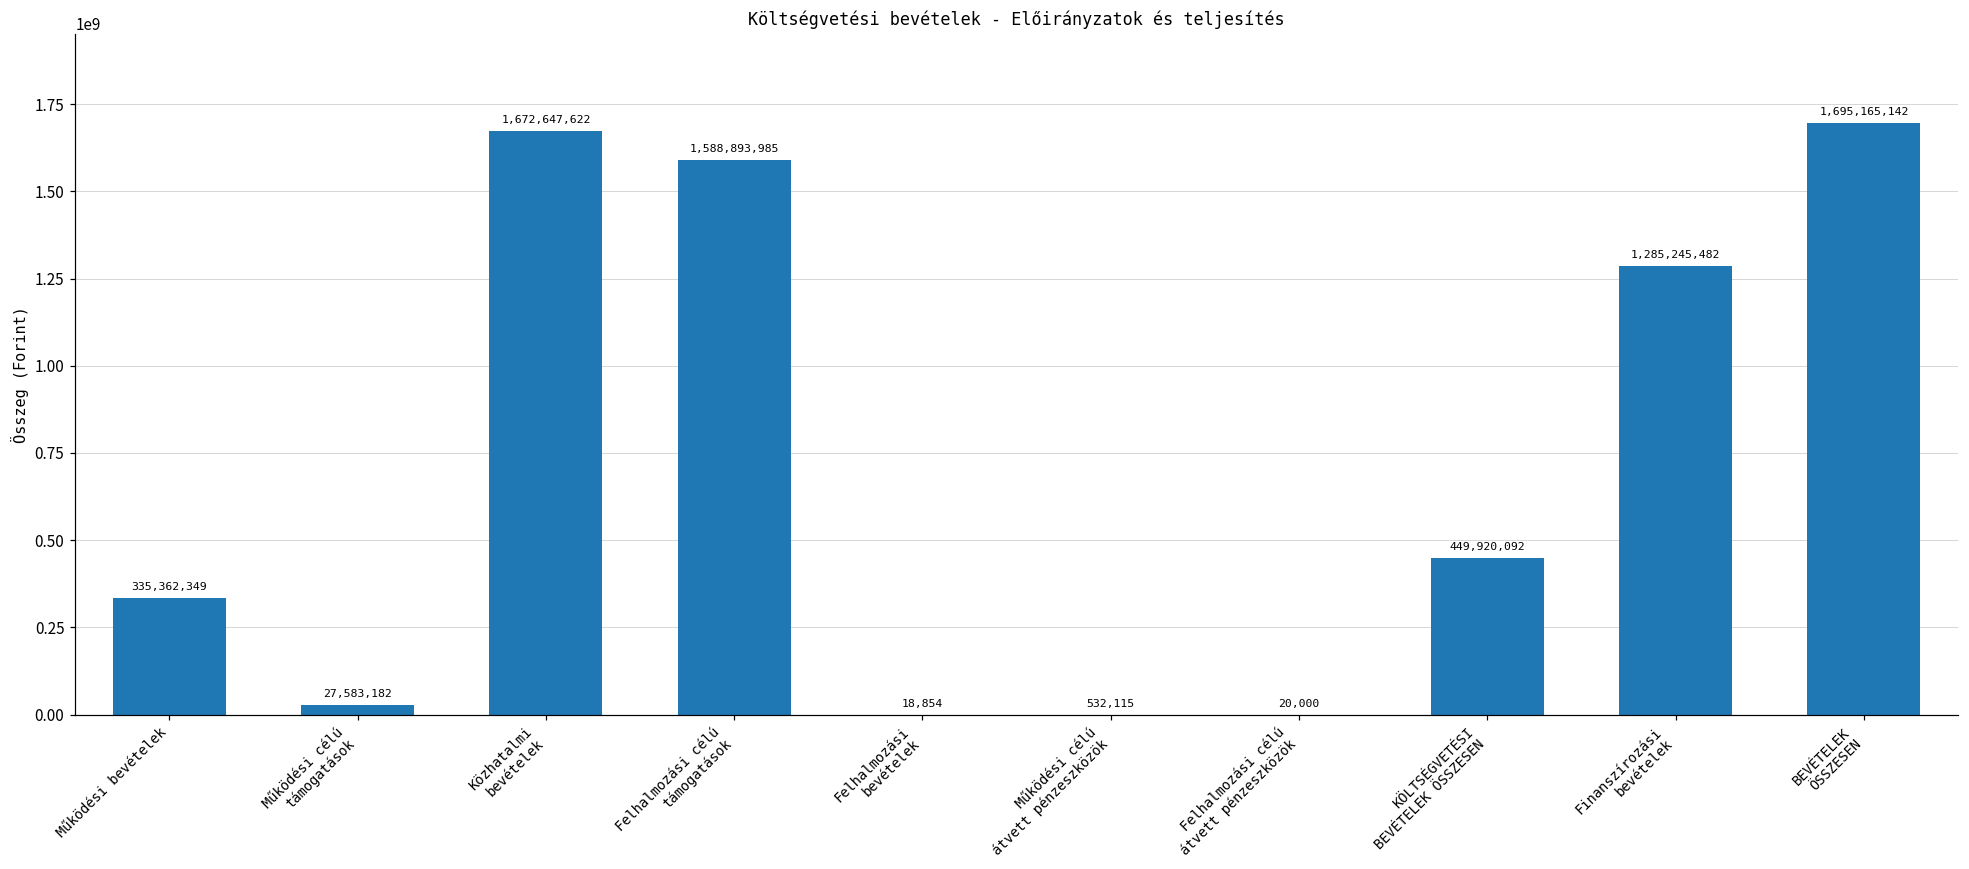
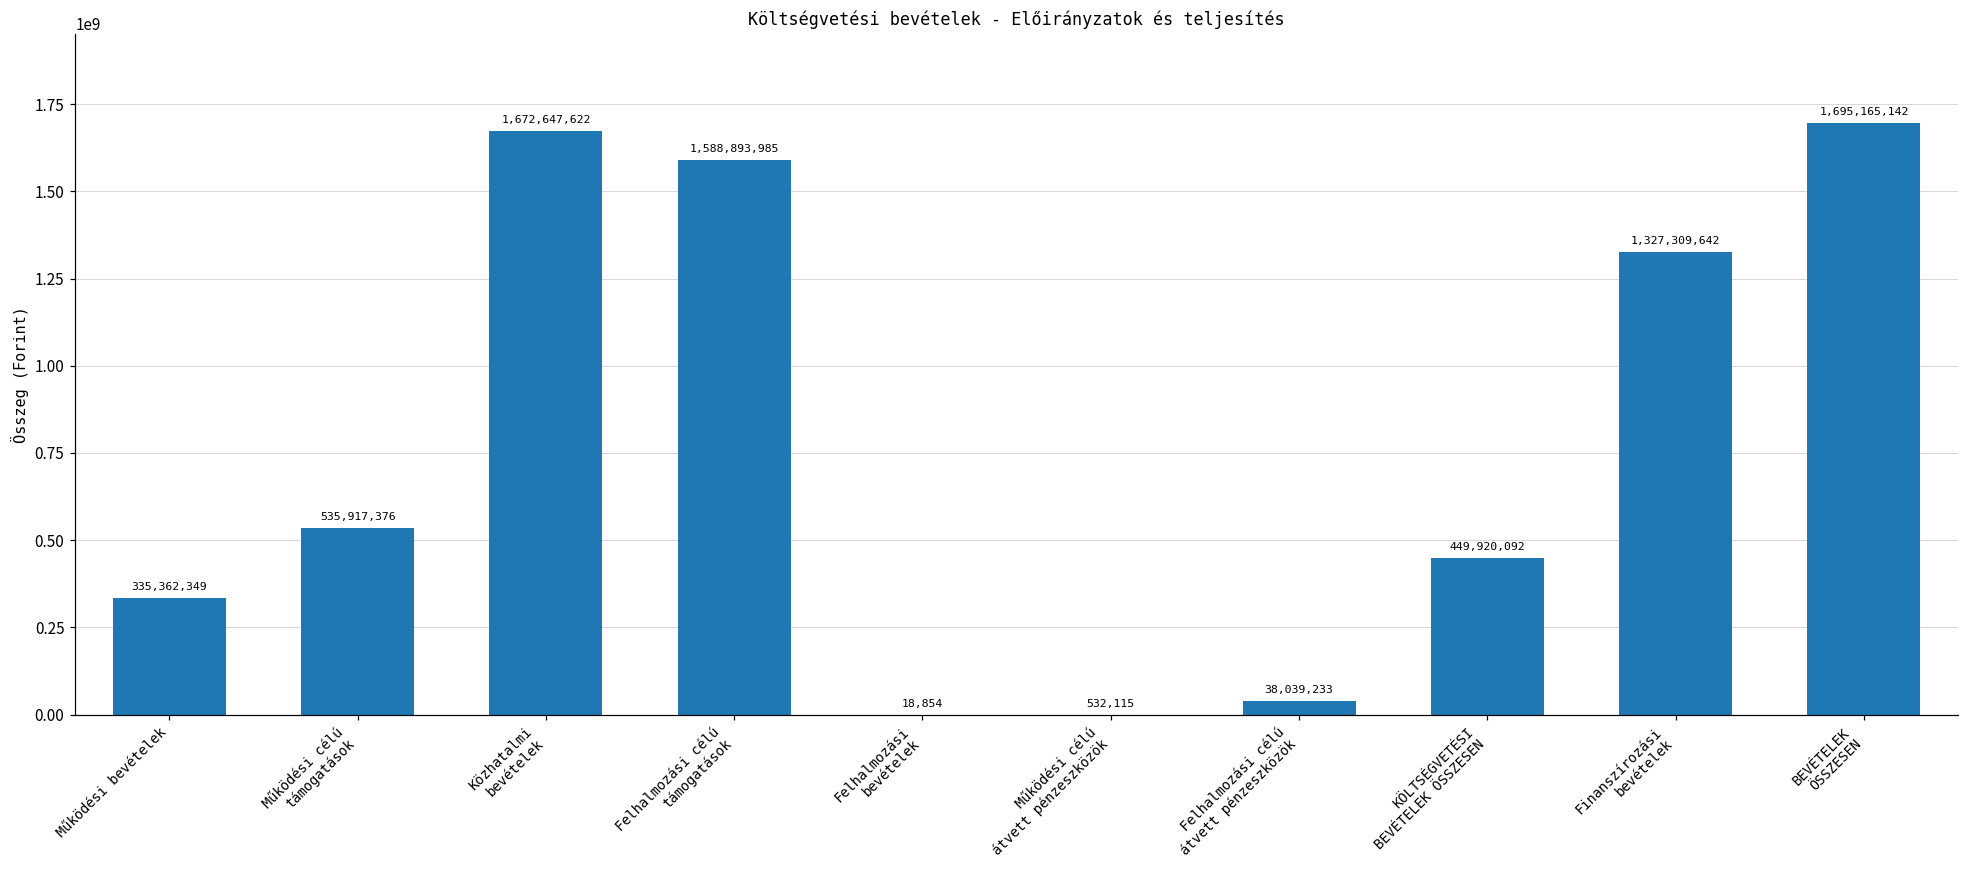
  {
    "Működési bevételek": "335,362,349",
-   "Működési célú támogatások": "27,583,182",
+   "Működési célú támogatások": "535,917,376",
    "Közhatalmi bevételek": "1,672,647,622",
    "Felhalmozási célú támogatások": "1,588,893,985",
    "Felhalmozási bevételek": "18,854",
    "Működési célú átvett pénzeszközök": "532,115",
-   "Felhalmozási célú átvett pénzeszközök": "20,000",
+   "Felhalmozási célú átvett pénzeszközök": "38,039,233",
    "KÖLTSÉGVETÉSI BEVÉTELEK ÖSSZESEN": "449,920,092",
-   "Finanszírozási bevételek": "1,285,245,482",
+   "Finanszírozási bevételek": "1,327,309,642",
    "BEVÉTELEK ÖSSZESEN": "1,695,165,142"
  }
